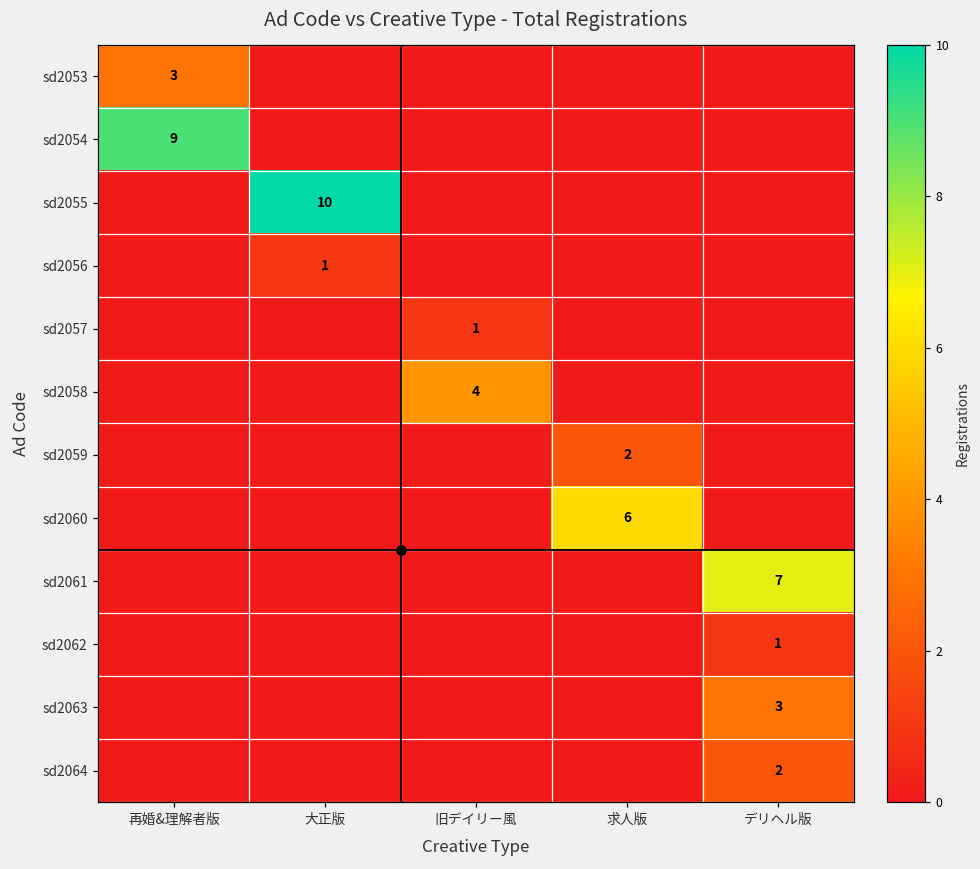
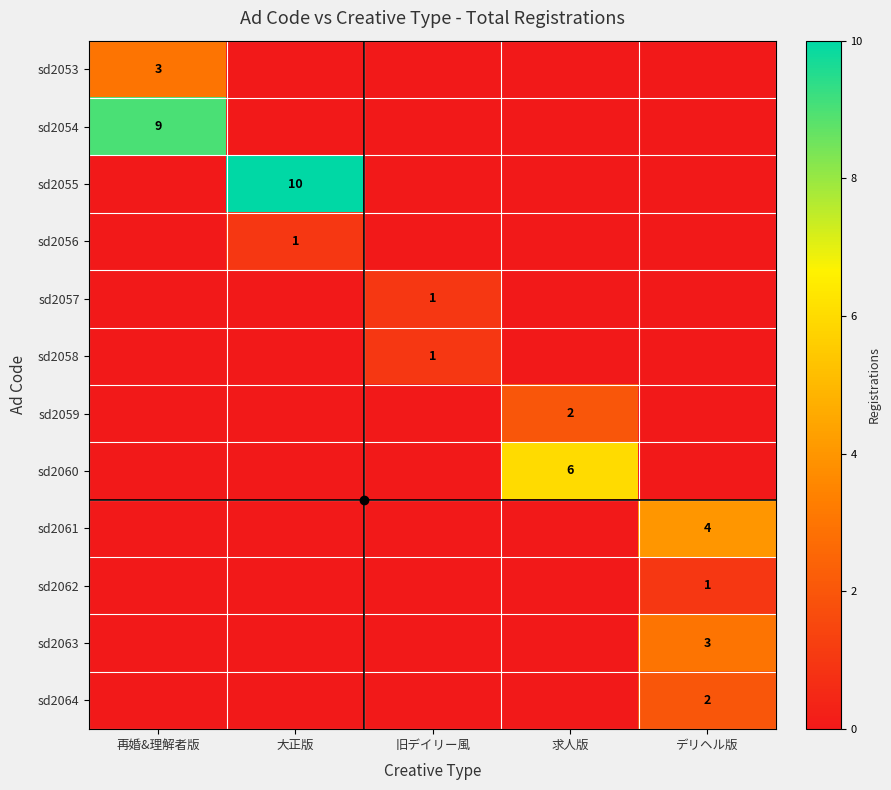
  {
    "sd2053": {
      "再婚&理解者版": 3
    },
    "sd2054": {
      "再婚&理解者版": 9
    },
    "sd2055": {
      "大正版": 10
    },
    "sd2056": {
      "大正版": 1
    },
    "sd2057": {
      "旧デイリー風": 1
    },
    "sd2058": {
-     "旧デイリー風": 4
+     "旧デイリー風": 1
    },
    "sd2059": {
      "求人版": 2
    },
    "sd2060": {
      "求人版": 6
    },
    "sd2061": {
-     "デリヘル版": 7
+     "デリヘル版": 4
    },
    "sd2062": {
      "デリヘル版": 1
    },
    "sd2063": {
      "デリヘル版": 3
    },
    "sd2064": {
      "デリヘル版": 2
    }
  }
